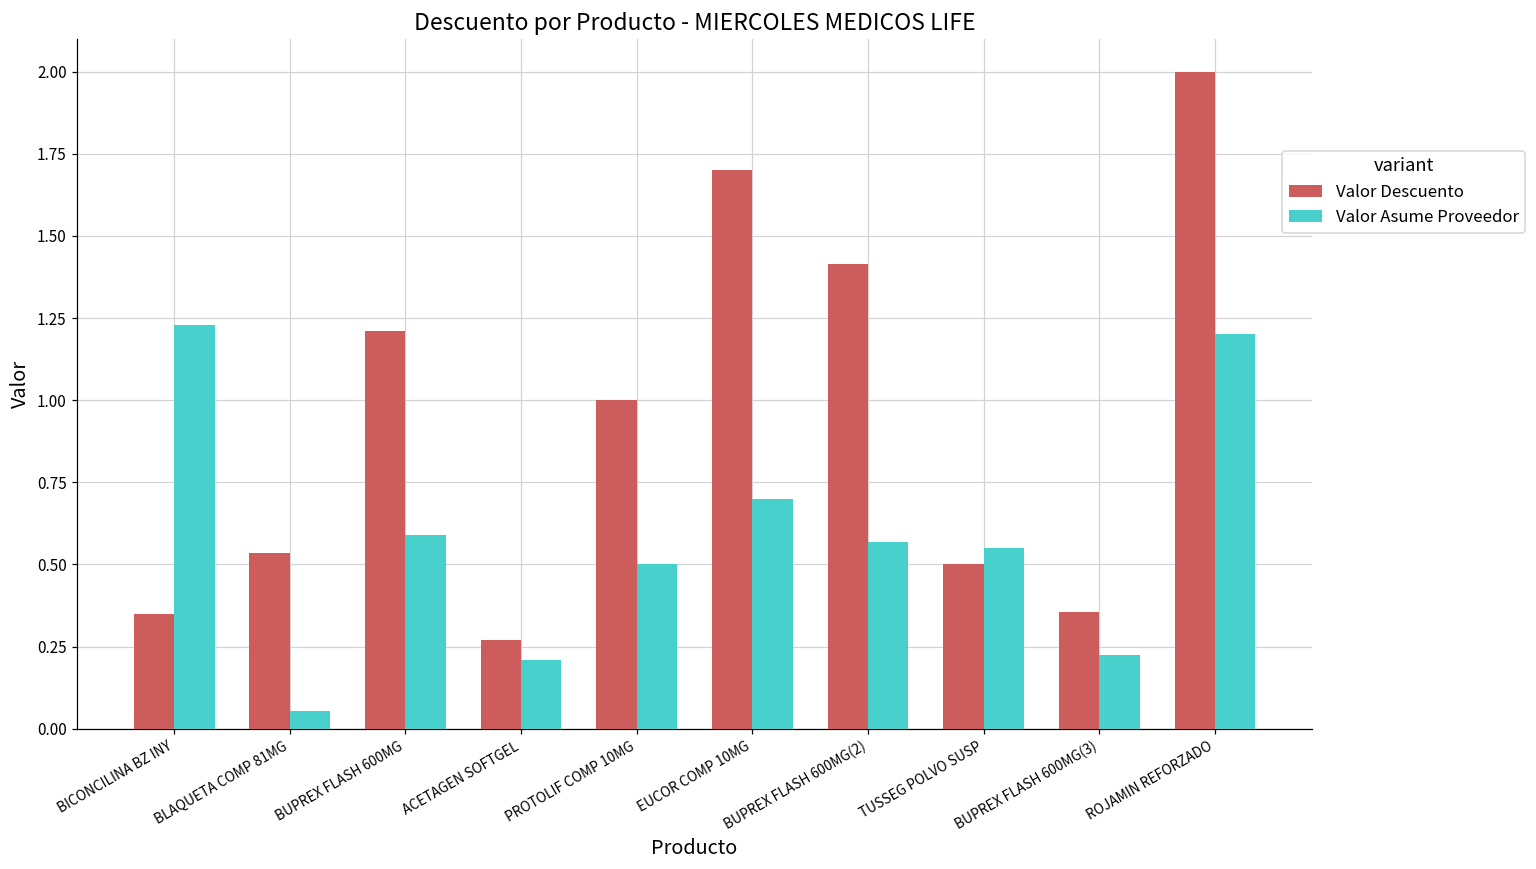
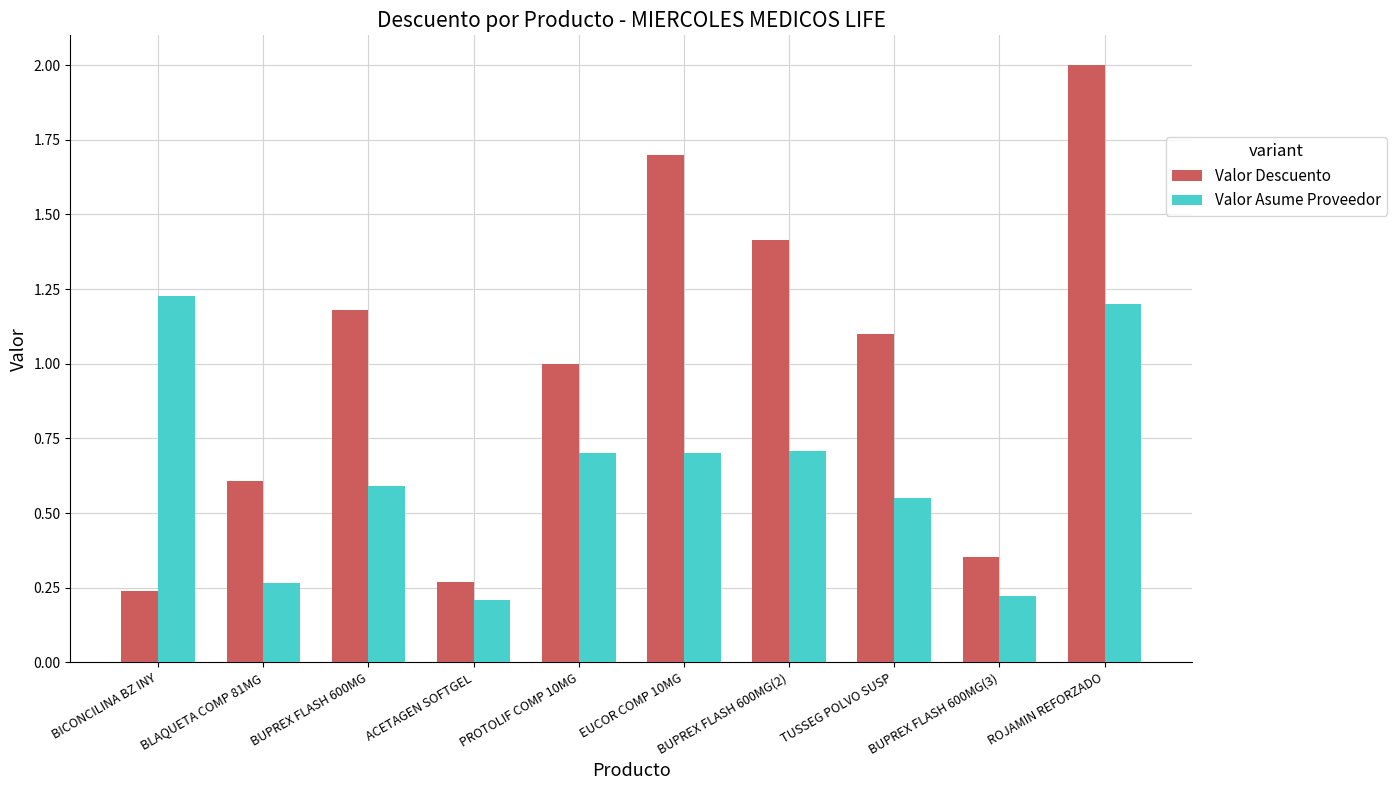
  {
    "Valor Descuento": {
-     "BICONCILINA BZ INY": 0.35,
-     "BLAQUETA COMP 81MG": 0.53,
-     "BUPREX FLASH 600MG": 1.21,
+     "BICONCILINA BZ INY": 0.24,
+     "BLAQUETA COMP 81MG": 0.61,
+     "BUPREX FLASH 600MG": 1.18,
      "ACETAGEN SOFTGEL": 0.27,
      "PROTOLIF COMP 10MG": 1.00,
      "EUCOR COMP 10MG": 1.70,
      "BUPREX FLASH 600MG(2)": 1.42,
-     "TUSSEG POLVO SUSP": 0.5,
+     "TUSSEG POLVO SUSP": 1.1,
      "BUPREX FLASH 600MG(3)": 0.35,
      "ROJAMIN REFORZADO": 2.00
    },
    "Valor Asume Proveedor": {
      "BICONCILINA BZ INY": 1.23,
-     "BLAQUETA COMP 81MG": 0.05,
+     "BLAQUETA COMP 81MG": 0.27,
      "BUPREX FLASH 600MG": 0.59,
      "ACETAGEN SOFTGEL": 0.21,
-     "PROTOLIF COMP 10MG": 0.5,
+     "PROTOLIF COMP 10MG": 0.7,
      "EUCOR COMP 10MG": 0.70,
-     "BUPREX FLASH 600MG(2)": 0.57,
+     "BUPREX FLASH 600MG(2)": 0.71,
      "TUSSEG POLVO SUSP": 0.55,
      "BUPREX FLASH 600MG(3)": 0.22,
      "ROJAMIN REFORZADO": 1.20
    }
  }
